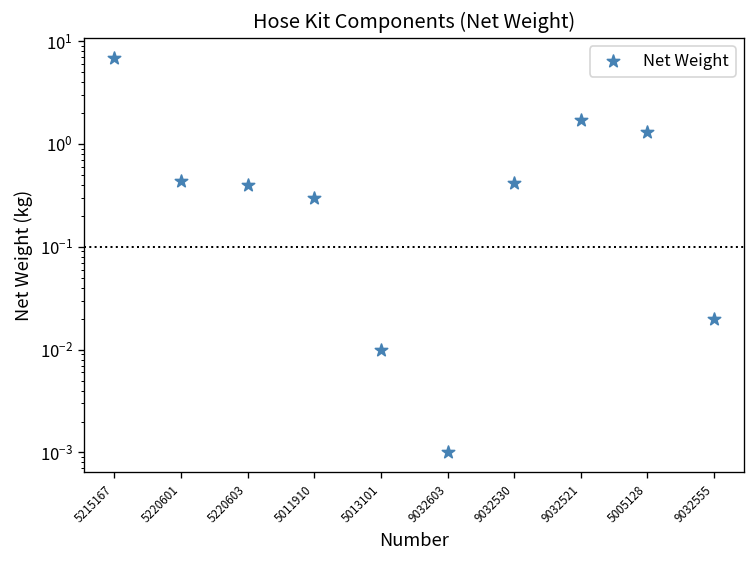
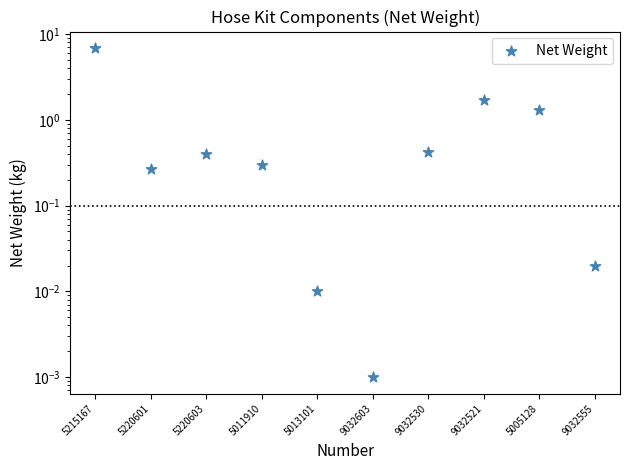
  {
-   "5220601": 0.4
+   "5220601": 0.27
  }
